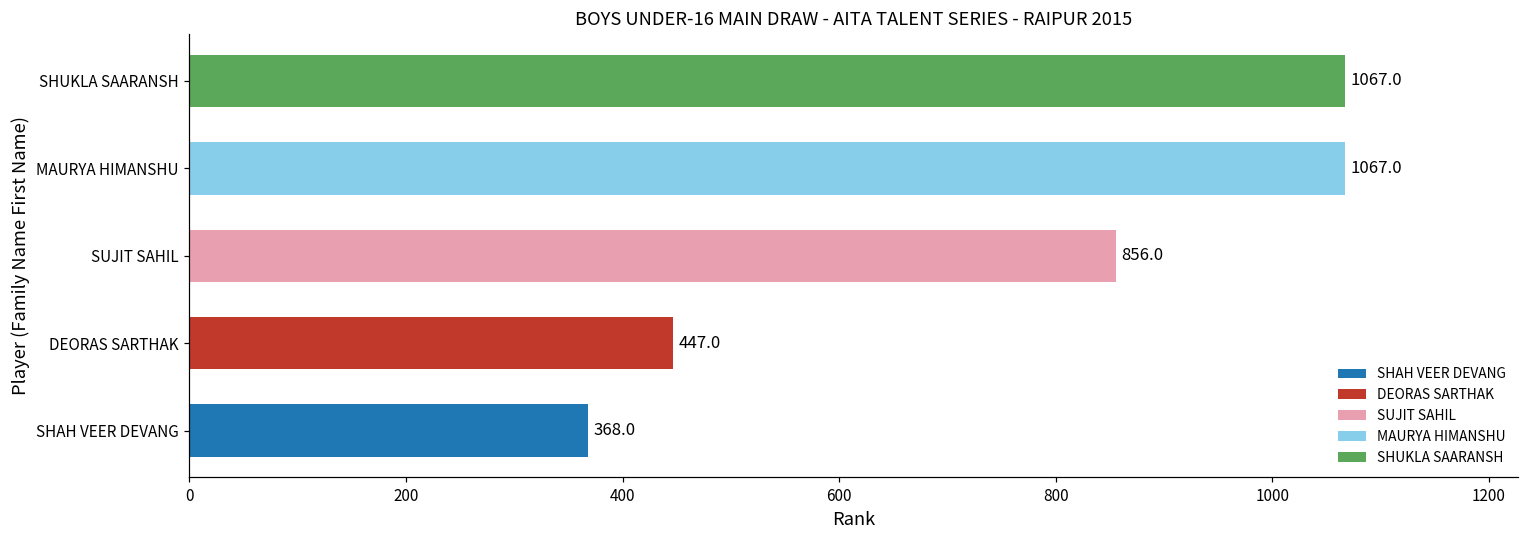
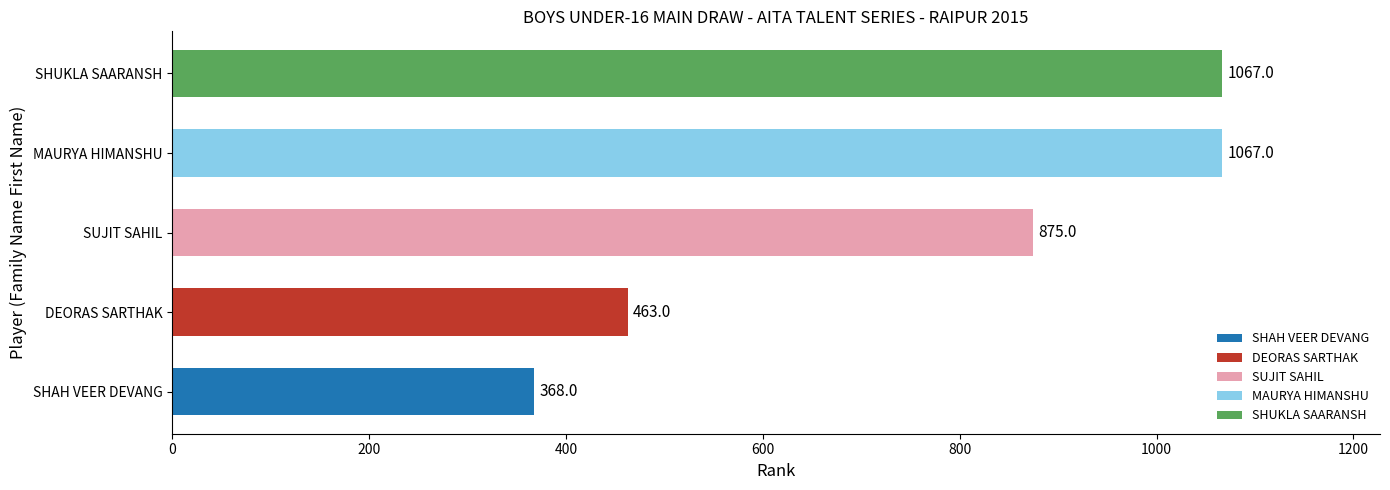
  {
    "SHUKLA SAARANSH": 1067.0,
    "MAURYA HIMANSHU": 1067.0,
-   "SUJIT SAHIL": 856.0,
-   "DEORAS SARTHAK": 447.0,
+   "SUJIT SAHIL": 875.0,
+   "DEORAS SARTHAK": 463.0,
    "SHAH VEER DEVANG": 368.0
  }
